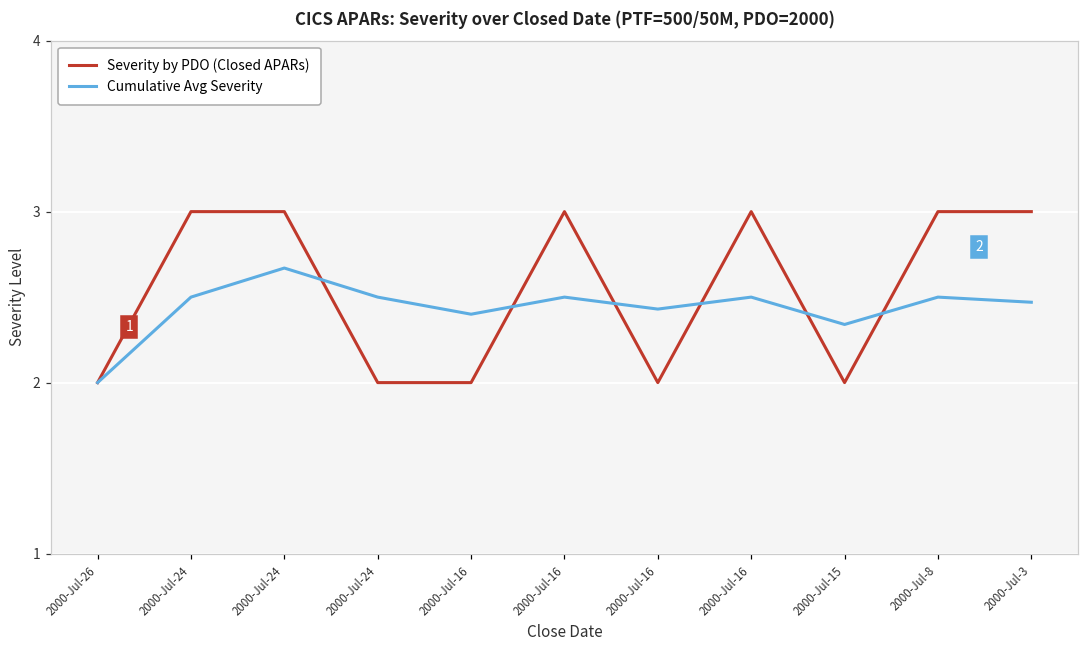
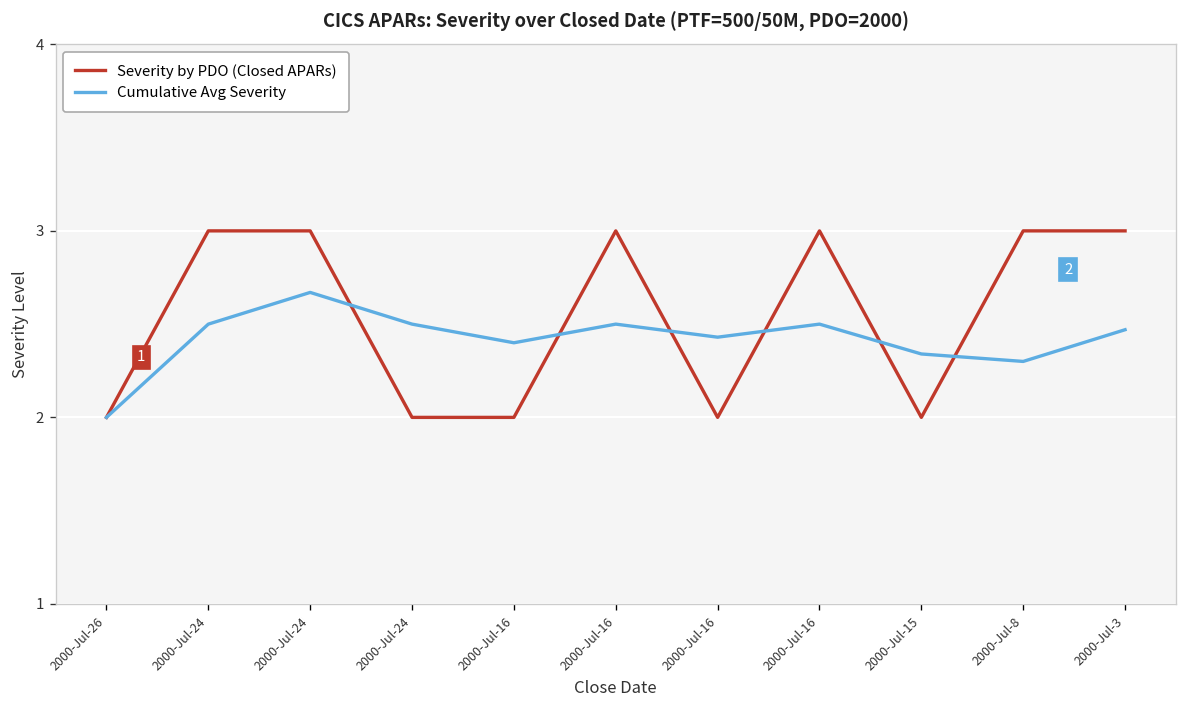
  {
    "Severity by PDO (Closed APARs)": {
      "2000-Jul-15": 2.0,
      "2000-Jul-8": 3.0,
      "2000-Jul-3": 3.0
    },
    "Cumulative Avg Severity": {
      "2000-Jul-15": 2.34,
-     "2000-Jul-8": 2.5,
+     "2000-Jul-8": 2.3,
      "2000-Jul-3": 2.47
    }
  }
